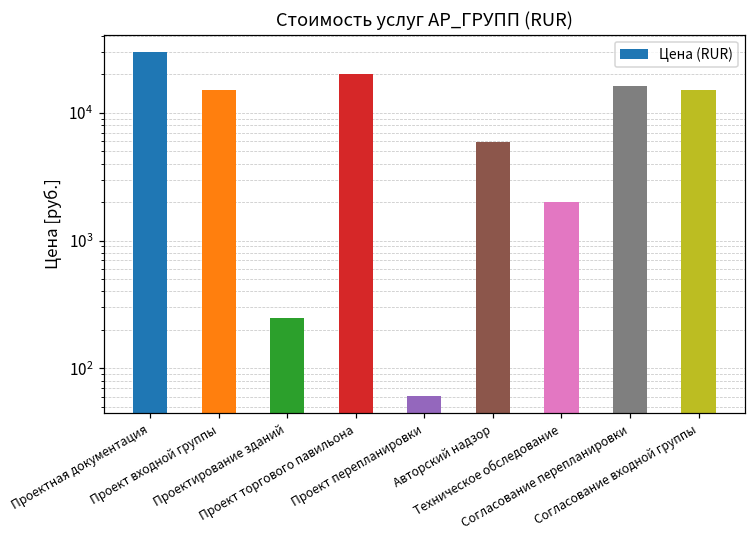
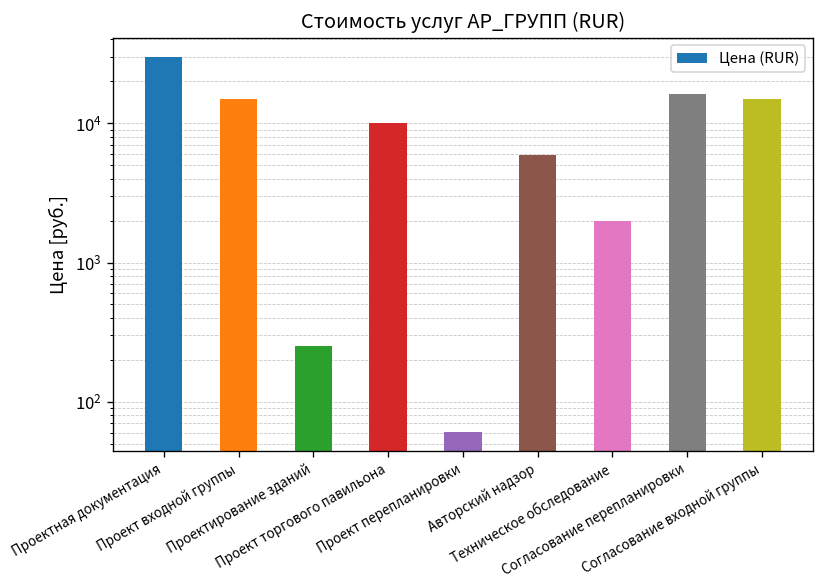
  {
    "Проектная документация": 30000,
    "Проект входной группы": 15000,
    "Проектирование зданий": 250,
-   "Проект торгового павильона": 20000,
+   "Проект торгового павильона": 10000,
    "Проект перепланировки": 60,
    "Авторский надзор": 6000,
    "Техническое обследование": 2000,
    "Согласование перепланировки": 16000,
    "Согласование входной группы": 15000
  }
